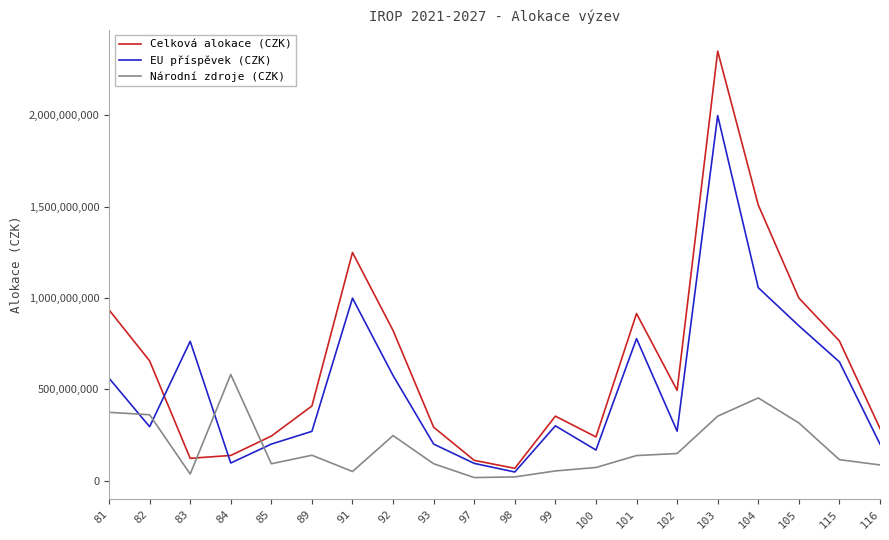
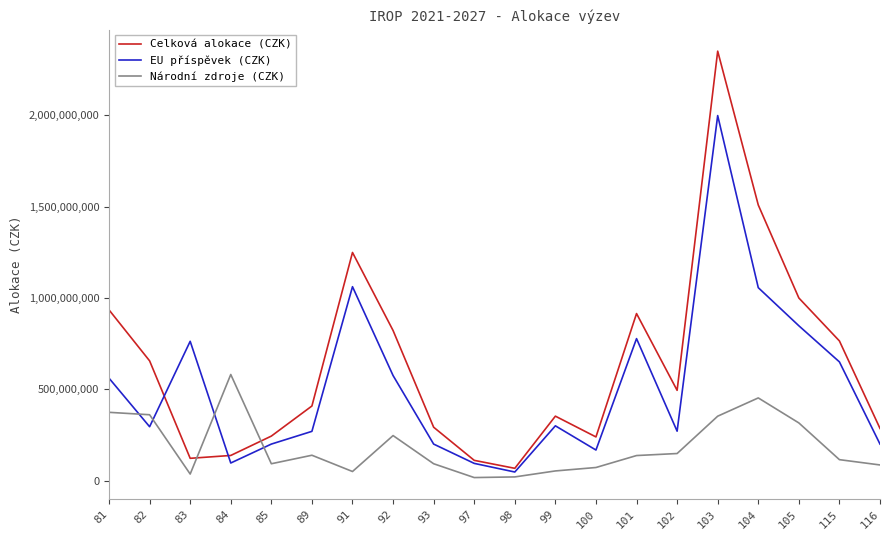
  {
    "Celková alokace (CZK)": {
      "81": "930,000,000",
      "82": "660,000,000",
      "83": "120,000,000",
      "84": "140,000,000",
      "85": "240,000,000",
      "89": "410,000,000",
      "91": "1,250,000,000",
      "92": "820,000,000",
      "93": "290,000,000",
      "97": "110,000,000",
      "98": "70,000,000",
      "99": "350,000,000",
      "100": "240,000,000",
      "101": "910,000,000",
      "102": "490,000,000",
      "103": "2,350,000,000",
      "104": "1,510,000,000",
      "105": "1,000,000,000",
      "115": "760,000,000",
      "116": "290,000,000"
    },
    "EU příspěvek (CZK)": {
      "81": "560,000,000",
      "82": "300,000,000",
      "83": "760,000,000",
      "84": "100,000,000",
      "85": "200,000,000",
      "89": "270,000,000",
-     "91": "1,000,000,000",
+     "91": "1,060,000,000",
      "92": "580,000,000",
      "93": "200,000,000",
      "97": "90,000,000",
      "98": "50,000,000",
      "99": "300,000,000",
      "100": "170,000,000",
      "101": "780,000,000",
      "102": "270,000,000",
      "103": "2,000,000,000",
      "104": "1,060,000,000",
      "105": "850,000,000",
      "115": "650,000,000",
      "116": "200,000,000"
    },
    "Národní zdroje (CZK)": {
      "81": "370,000,000",
      "82": "360,000,000",
      "83": "40,000,000",
      "84": "580,000,000",
      "85": "90,000,000",
      "89": "140,000,000",
      "91": "50,000,000",
      "92": "250,000,000",
      "93": "90,000,000",
      "97": "20,000,000",
      "98": "20,000,000",
      "99": "50,000,000",
      "100": "70,000,000",
      "101": "140,000,000",
      "102": "150,000,000",
      "103": "350,000,000",
      "104": "450,000,000",
      "105": "320,000,000",
      "115": "110,000,000",
      "116": "90,000,000"
    }
  }
